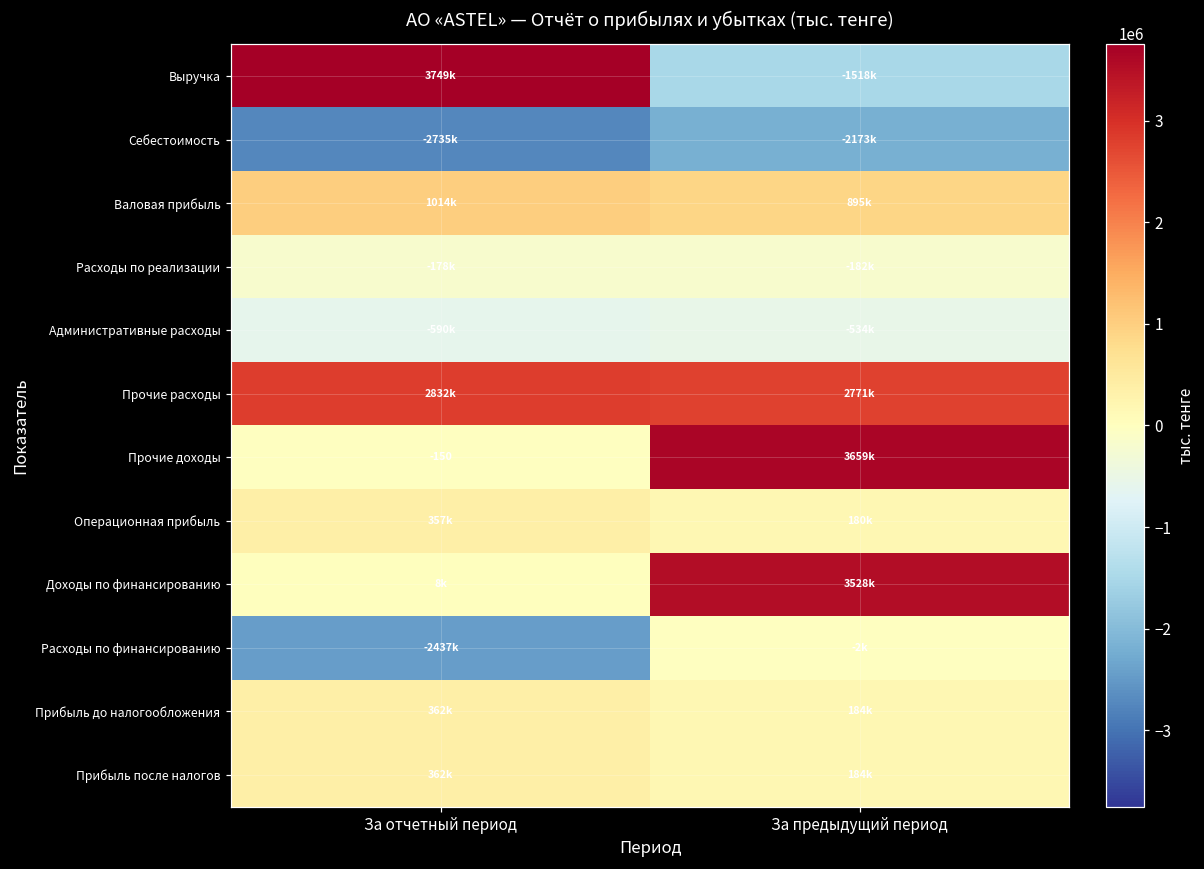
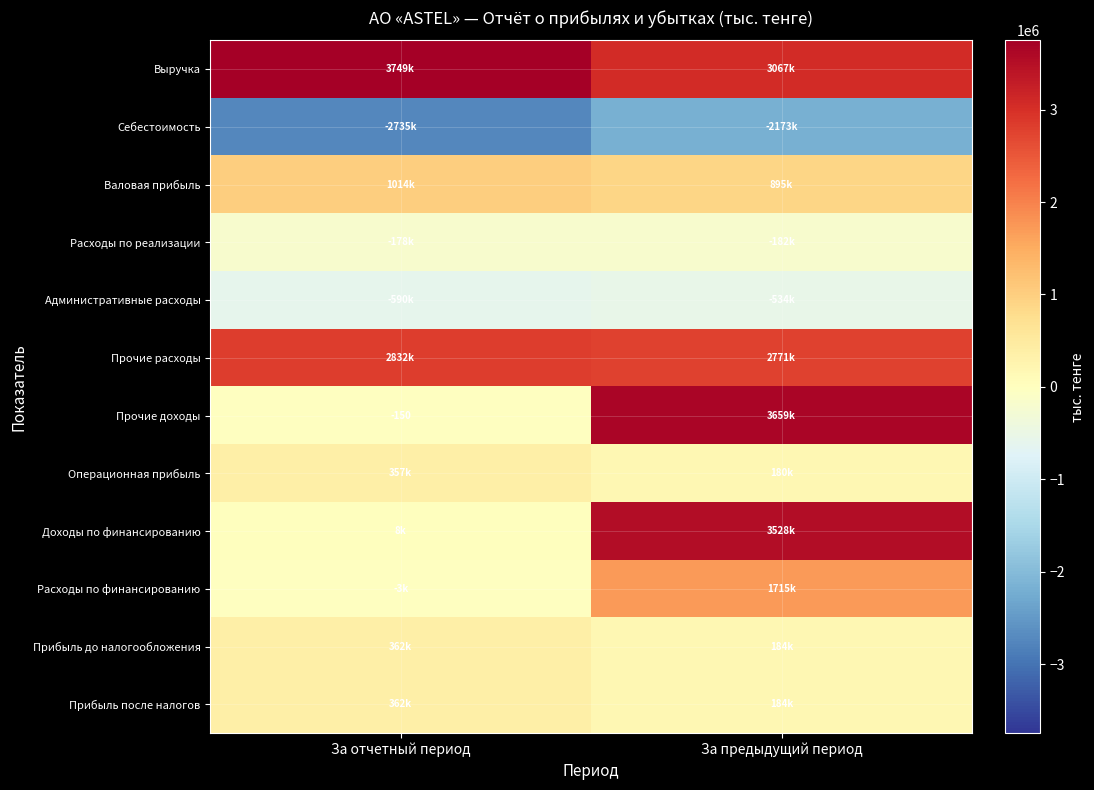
  {
    "Выручка": {
      "За отчетный период": "3749k",
-     "За предыдущий период": "-1518k"
+     "За предыдущий период": "3067k"
    },
    "Себестоимость": {
      "За отчетный период": "-2735k",
      "За предыдущий период": "-2173k"
    },
    "Валовая прибыль": {
      "За отчетный период": "1014k",
      "За предыдущий период": "895k"
    },
    "Расходы по реализации": {
      "За отчетный период": "-178k",
      "За предыдущий период": "-182k"
    },
    "Прочие расходы": {
      "За отчетный период": "2832k",
      "За предыдущий период": "2771k"
    },
    "Прочие доходы": {
      "За отчетный период": "-150",
      "За предыдущий период": "3659k"
    },
    "Операционная прибыль": {
      "За отчетный период": "357k",
      "За предыдущий период": "180k"
    },
    "Доходы по финансированию": {
      "За отчетный период": "8k",
      "За предыдущий период": "3528k"
    },
    "Расходы по финансированию": {
-     "За отчетный период": "-2437k",
-     "За предыдущий период": "-2k"
+     "За отчетный период": "-3k",
+     "За предыдущий период": "1715k"
    },
    "Прибыль до налогообложения": {
      "За отчетный период": "362k",
      "За предыдущий период": "184k"
    },
    "Прибыль после налогов": {
      "За отчетный период": "362k",
      "За предыдущий период": "184k"
    }
  }
